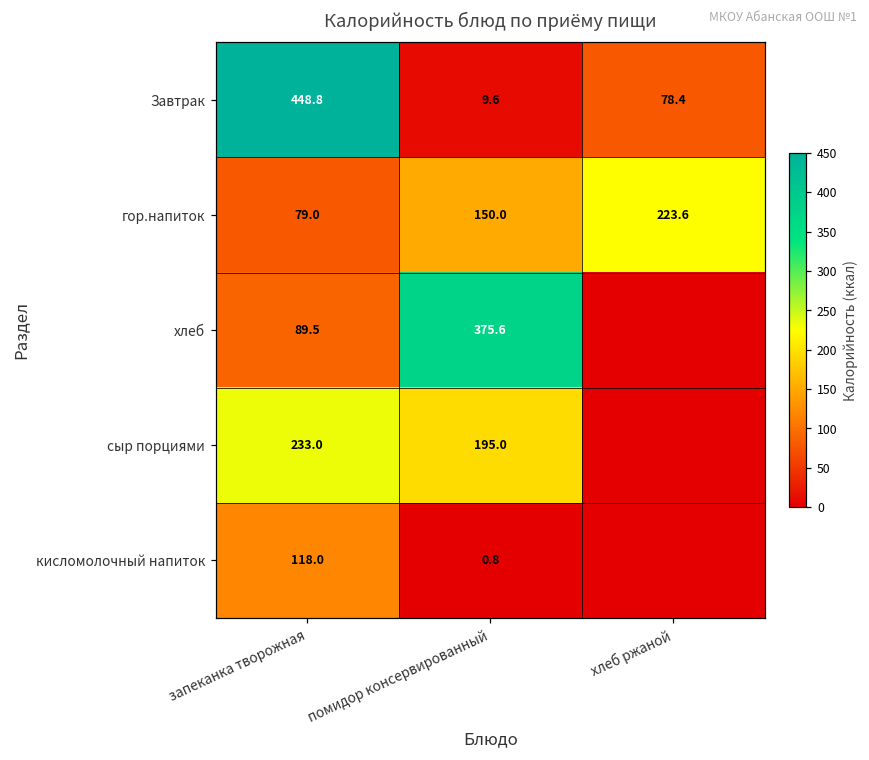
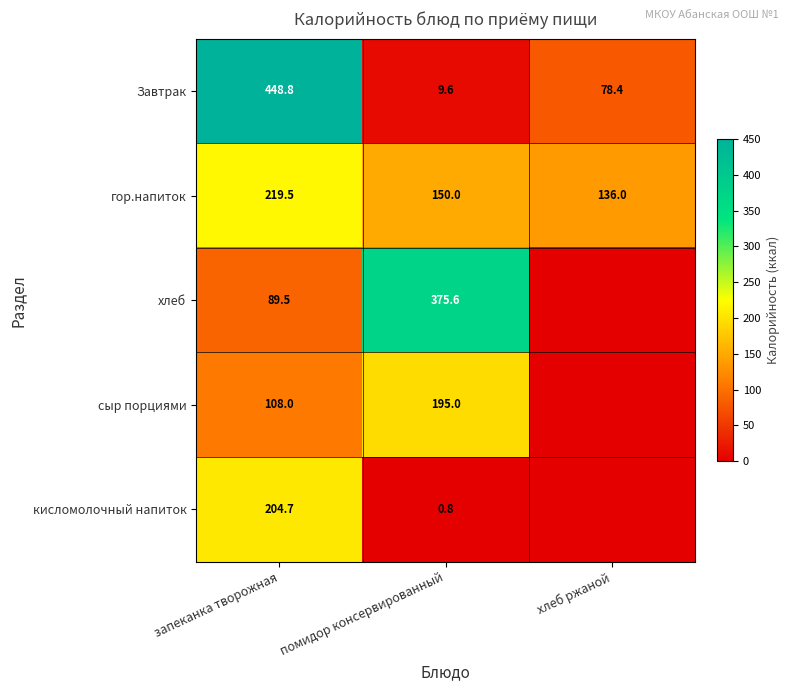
  {
    "Завтрак": {
      "запеканка творожная": 448.8,
      "помидор консервированный": 9.6,
      "хлеб ржаной": 78.4
    },
    "гор.напиток": {
-     "запеканка творожная": 79.0,
+     "запеканка творожная": 219.5,
      "помидор консервированный": 150.0,
-     "хлеб ржаной": 223.6
+     "хлеб ржаной": 136.0
    },
    "хлеб": {
      "запеканка творожная": 89.5,
      "помидор консервированный": 375.6
    },
    "сыр порциями": {
-     "запеканка творожная": 233.0,
+     "запеканка творожная": 108.0,
      "помидор консервированный": 195.0
    },
    "кисломолочный напиток": {
-     "запеканка творожная": 118.0,
+     "запеканка творожная": 204.7,
      "помидор консервированный": 0.8
    }
  }
